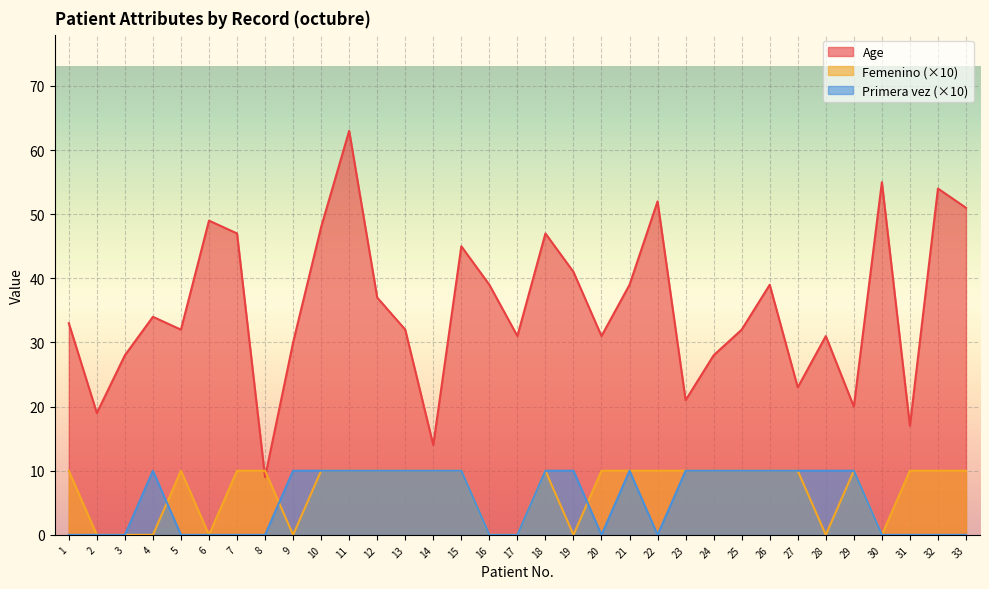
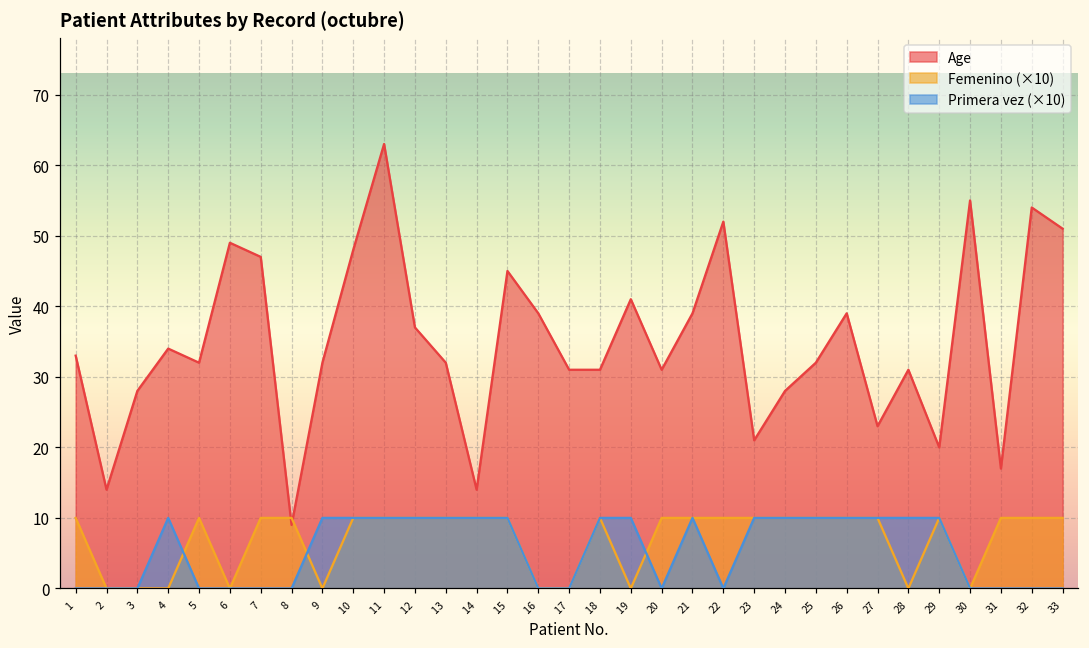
  {
    "Age": {
      "1": 33,
-     "2": 19,
+     "2": 14,
      "3": 28,
      "4": 34,
      "5": 32,
      "6": 49,
      "7": 47,
      "8": 9,
-     "9": 30,
+     "9": 32,
      "10": 48,
      "11": 63,
      "12": 37,
      "13": 32,
      "14": 14,
      "15": 45,
      "16": 39,
      "17": 31,
-     "18": 47,
+     "18": 31,
      "19": 41,
      "20": 31,
      "21": 39,
      "22": 52,
      "23": 21,
      "24": 28,
      "25": 32,
      "26": 39,
      "27": 23,
      "28": 31,
      "29": 20,
      "30": 55,
      "31": 17,
      "32": 54,
      "33": 51
    },
    "Femenino (×10)": {
      "1": 10,
      "4": 0,
      "5": 10,
      "7": 10,
      "8": 10,
      "9": 0,
      "19": 0,
      "20": 10,
      "22": 10,
      "28": 0,
      "31": 10,
      "32": 10,
      "33": 10
    },
    "Primera vez (×10)": {
      "1": 0,
      "4": 10,
      "5": 0,
      "7": 0,
      "8": 0,
      "9": 10,
      "19": 10,
      "20": 0,
      "22": 0,
      "28": 10,
      "31": 0,
      "32": 0,
      "33": 0
    }
  }
